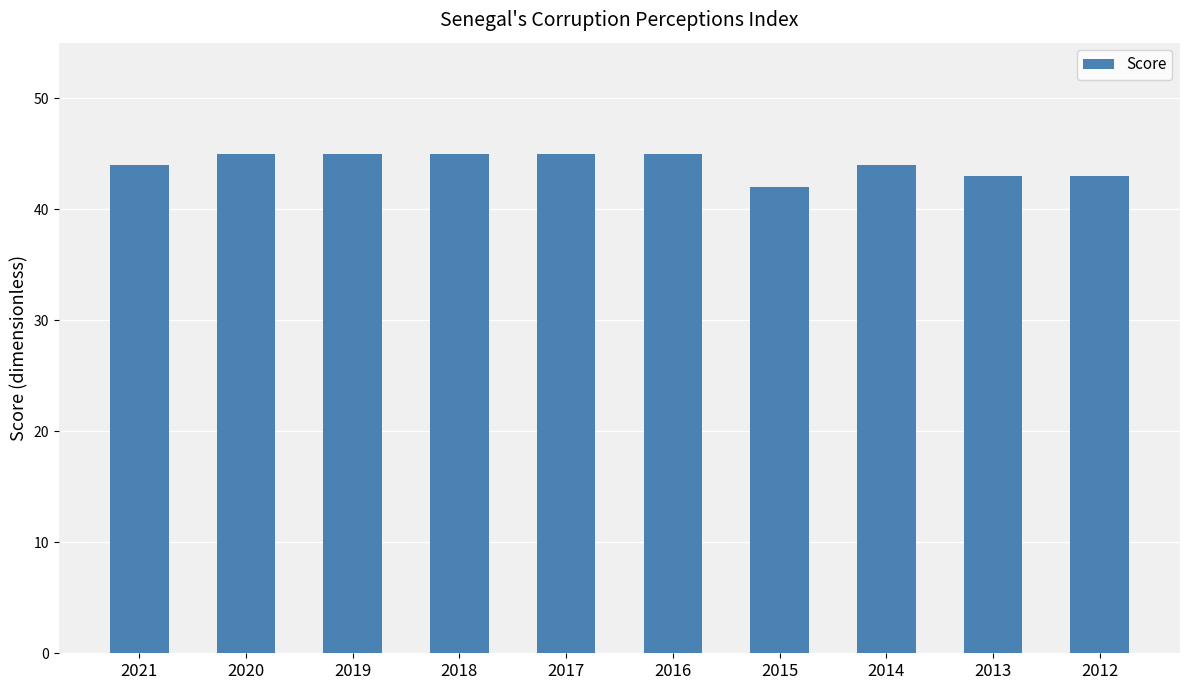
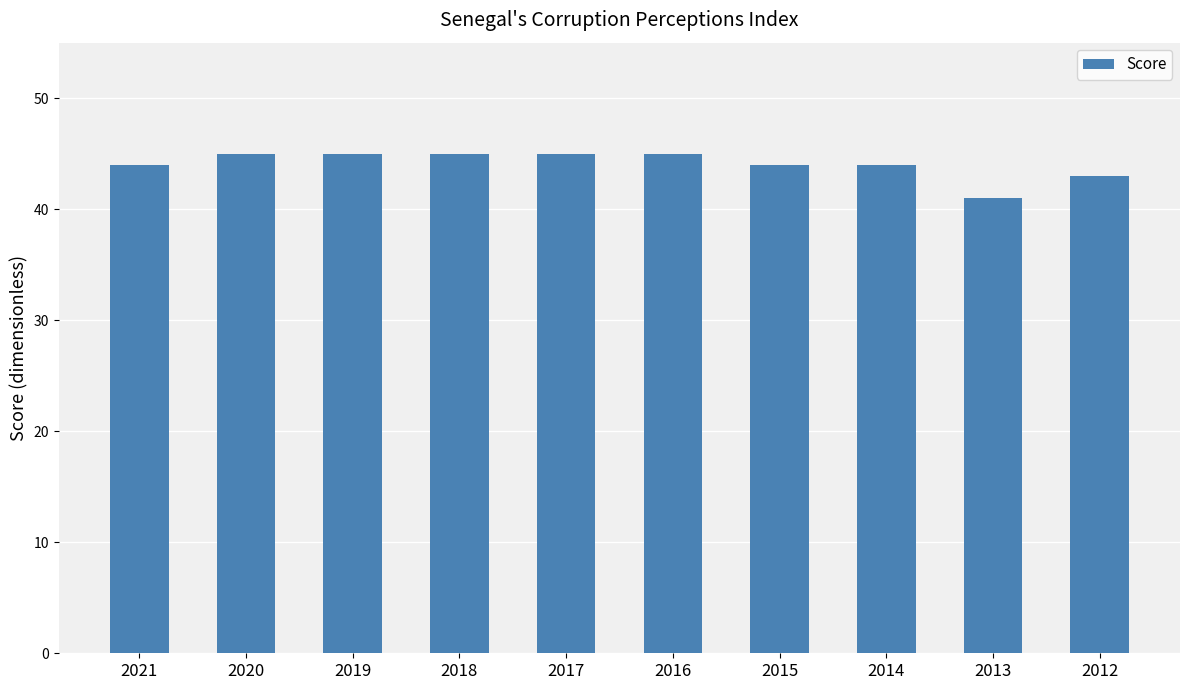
  {
    "2021": 44,
    "2020": 45,
    "2019": 45,
    "2018": 45,
    "2017": 45,
    "2016": 45,
-   "2015": 42,
+   "2015": 44,
    "2014": 44,
-   "2013": 43,
+   "2013": 41,
    "2012": 43
  }
